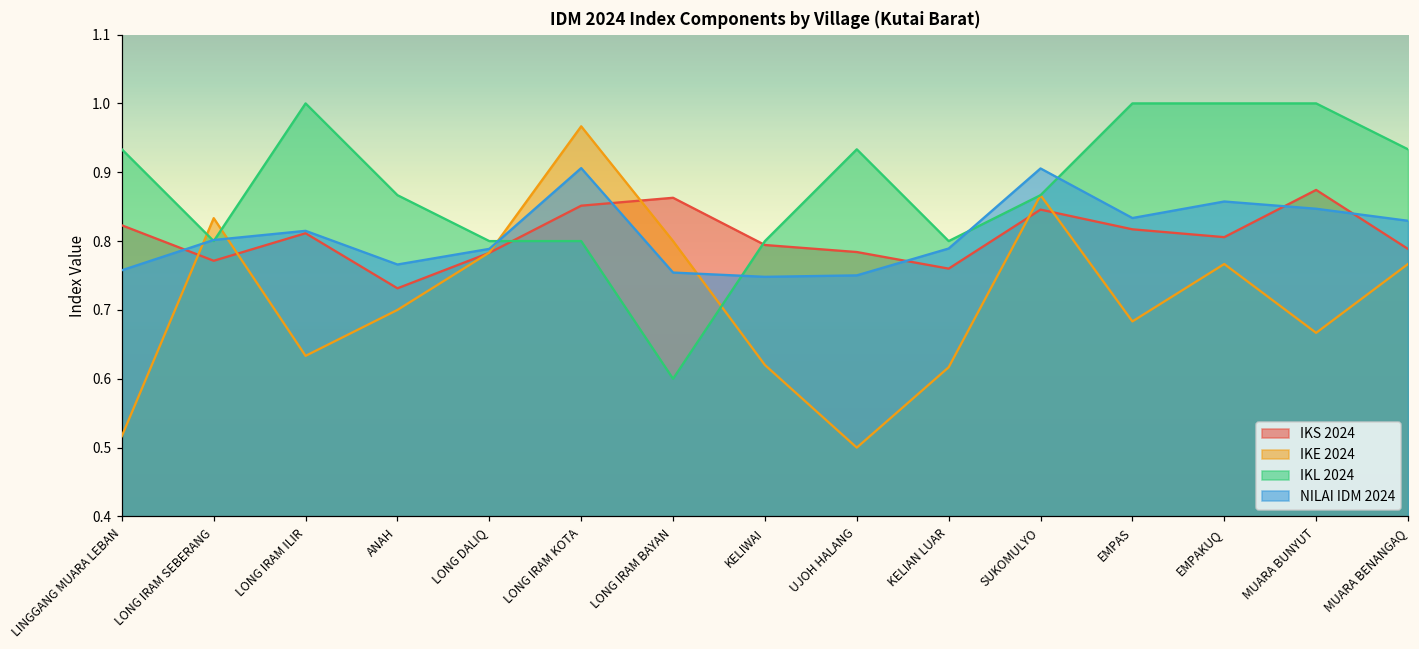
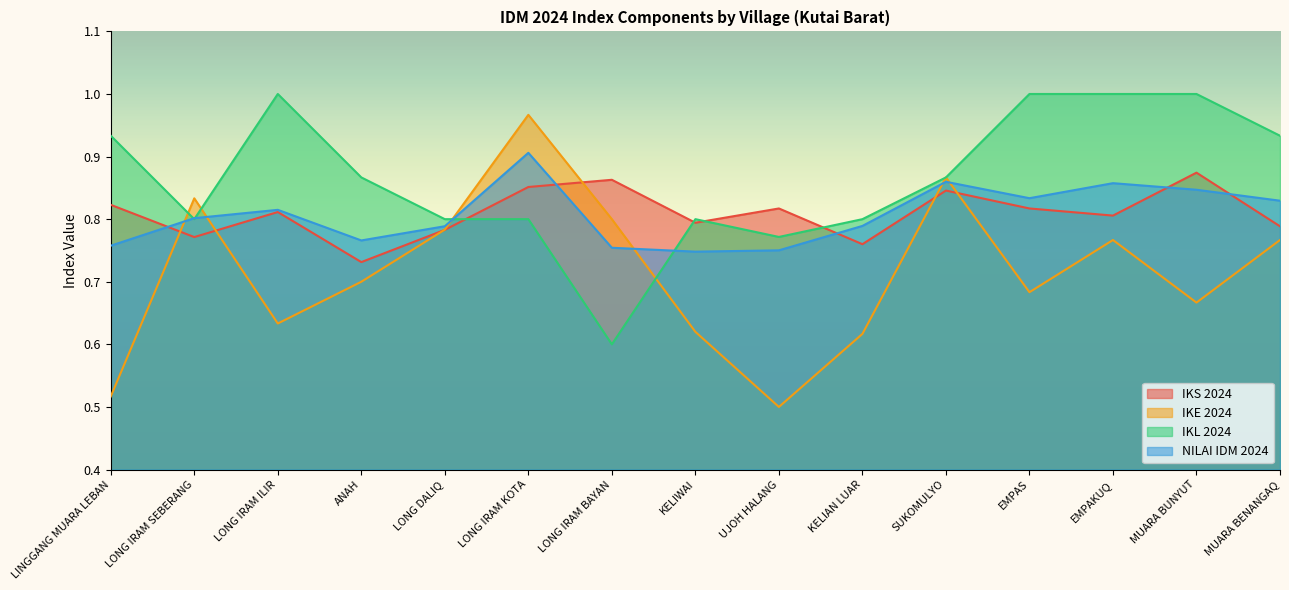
  {
    "IKS 2024": {
      "LINGGANG MUARA LEBAN": 0.82,
      "LONG IRAM SEBERANG": 0.77,
      "ANAH": 0.73,
      "LONG IRAM KOTA": 0.85,
      "LONG IRAM BAYAN": 0.86,
      "KELIWAI": 0.79,
-     "UJOH HALANG": 0.78,
+     "UJOH HALANG": 0.82,
      "KELIAN LUAR": 0.76,
      "SUKOMULYO": 0.85,
      "EMPAS": 0.82,
      "EMPAKUQ": 0.81,
      "MUARA BUNYUT": 0.87,
      "MUARA BENANGAQ": 0.79
    },
    "IKE 2024": {
      "LINGGANG MUARA LEBAN": 0.52,
      "LONG IRAM SEBERANG": 0.83,
      "LONG IRAM ILIR": 0.63,
      "ANAH": 0.70,
      "LONG IRAM KOTA": 0.97,
      "LONG IRAM BAYAN": 0.80,
      "KELIWAI": 0.62,
      "UJOH HALANG": 0.50,
      "KELIAN LUAR": 0.62,
      "EMPAS": 0.68,
      "EMPAKUQ": 0.77,
      "MUARA BUNYUT": 0.67,
      "MUARA BENANGAQ": 0.77
    },
    "IKL 2024": {
      "LINGGANG MUARA LEBAN": 0.93,
      "LONG IRAM ILIR": 1.00,
      "ANAH": 0.87,
      "LONG DALIQ": 0.80,
      "LONG IRAM KOTA": 0.80,
      "LONG IRAM BAYAN": 0.60,
      "KELIWAI": 0.80,
-     "UJOH HALANG": 0.93,
+     "UJOH HALANG": 0.77,
      "KELIAN LUAR": 0.80,
      "EMPAS": 1.00,
      "EMPAKUQ": 1.00,
      "MUARA BUNYUT": 1.00,
      "MUARA BENANGAQ": 0.93
    },
    "NILAI IDM 2024": {
      "LINGGANG MUARA LEBAN": 0.76,
      "ANAH": 0.77,
      "LONG DALIQ": 0.79,
      "LONG IRAM KOTA": 0.91,
      "LONG IRAM BAYAN": 0.75,
      "KELIWAI": 0.75,
      "UJOH HALANG": 0.75,
      "KELIAN LUAR": 0.79,
-     "SUKOMULYO": 0.91,
+     "SUKOMULYO": 0.86,
      "EMPAS": 0.83,
      "EMPAKUQ": 0.86,
      "MUARA BUNYUT": 0.85,
      "MUARA BENANGAQ": 0.83
    }
  }
